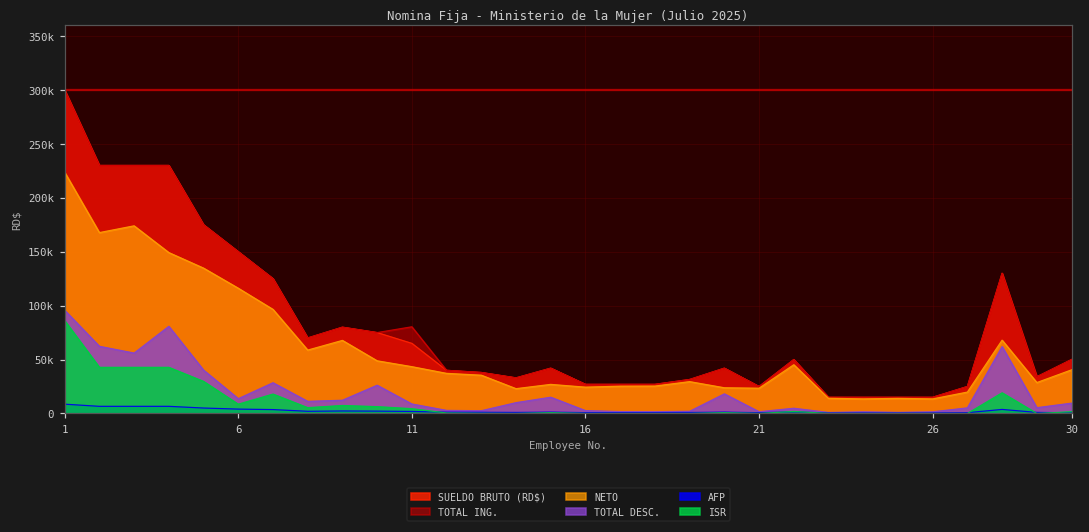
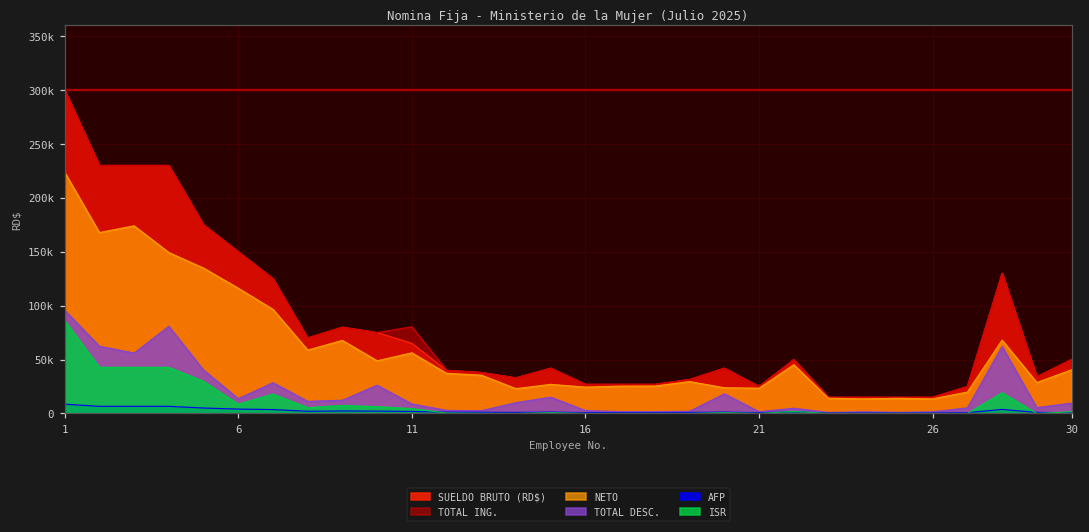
  {
    "SUELDO BRUTO (RD$)": {
      "11": 70000
    },
    "TOTAL ING.": {
      "11": 80000
    },
    "NETO": {
      "1": 220000,
      "6": 120000,
-     "11": 40000,
+     "11": 60000,
      "16": 20000,
      "30": 40000
    },
    "TOTAL DESC.": {
      "1": 100000,
      "6": 10000,
      "11": 10000,
      "30": 10000
    },
    "AFP": {
      "1": 10000,
      "6": 0
    },
    "ISR": {
      "1": 90000,
      "6": 10000
    }
  }
